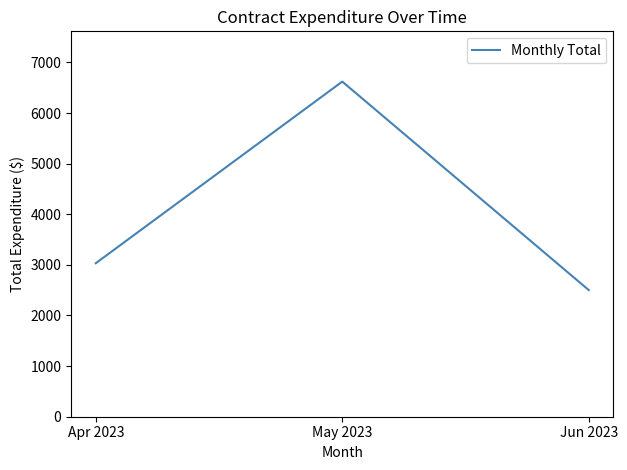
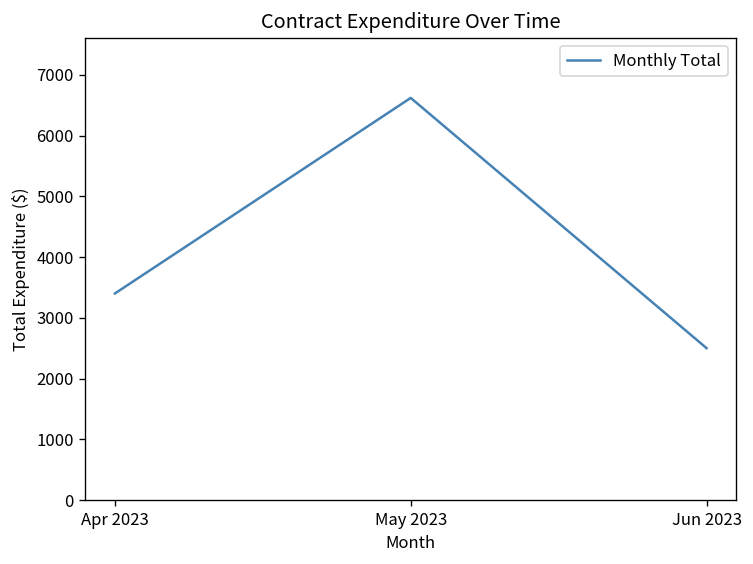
  {
-   "Apr 2023": 3000,
+   "Apr 2023": 3400,
    "May 2023": 6600,
    "Jun 2023": 2500
  }
